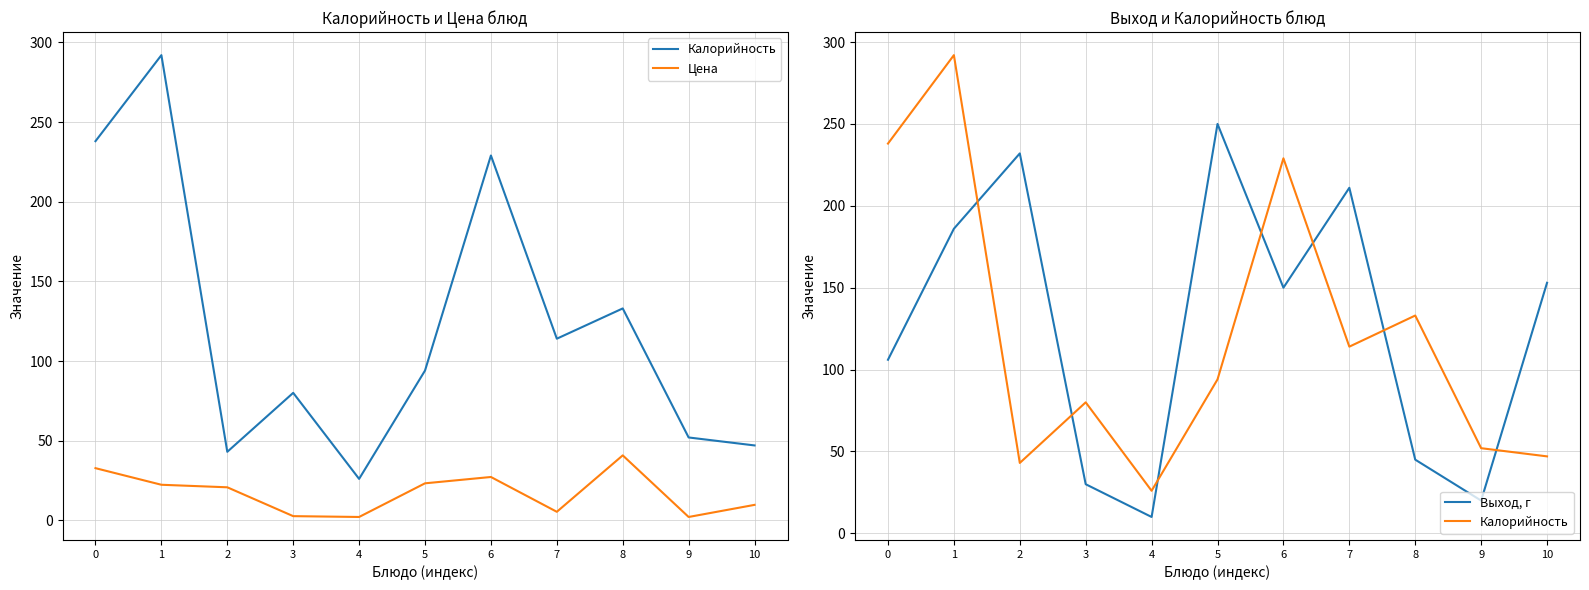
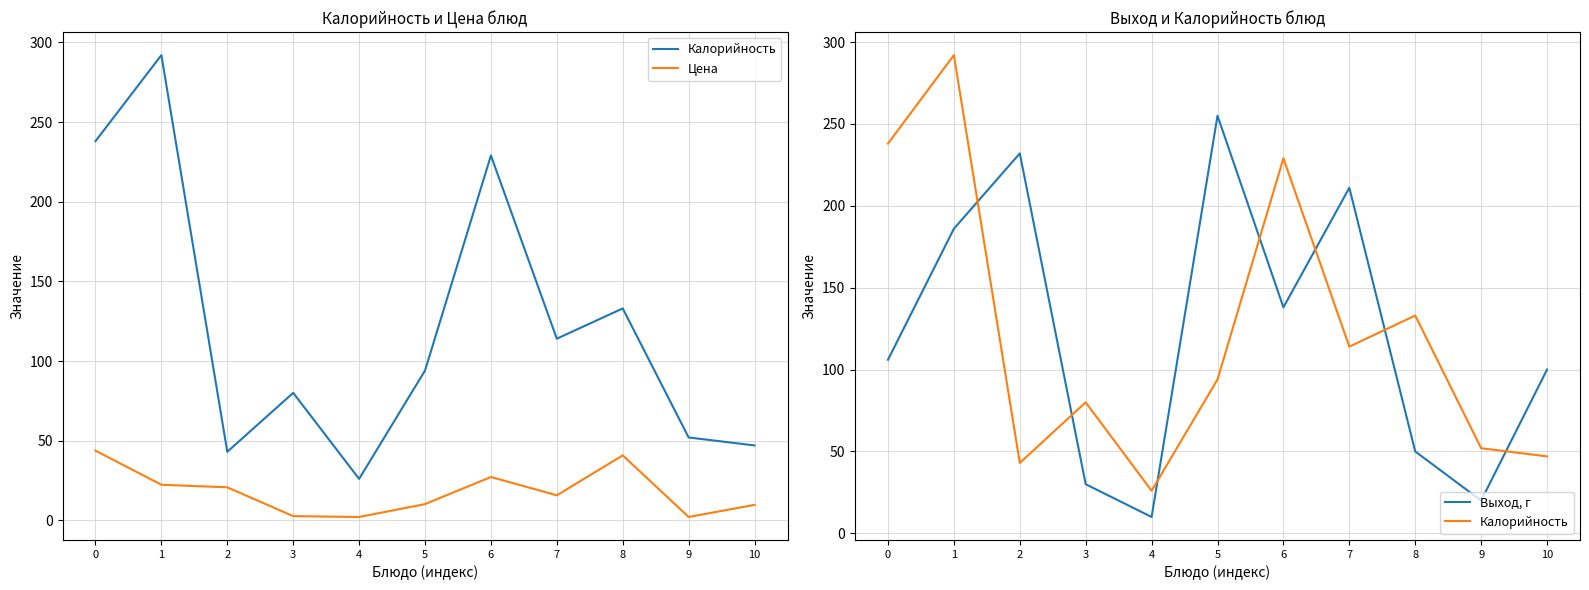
  {
    "Калорийность и Цена блюд": {
      "Цена": {
-       "0": 33,
+       "0": 44,
        "1": 22,
        "2": 21,
        "3": 3,
        "4": 2,
-       "5": 23,
+       "5": 10,
        "6": 27,
-       "7": 5,
+       "7": 16,
        "8": 41,
        "9": 2,
        "10": 10
      }
    },
    "Выход и Калорийность блюд": {
      "Выход, г": {
        "0": 106,
        "1": 186,
        "2": 232,
        "3": 30,
        "4": 10,
-       "5": 250,
-       "6": 150,
+       "5": 255,
+       "6": 138,
        "7": 211,
-       "8": 45,
-       "10": 153
+       "8": 50,
+       "10": 100
      },
      "Калорийность": {
        "0": 238,
        "1": 292,
        "2": 43,
        "3": 80,
        "4": 26,
        "5": 94,
        "6": 229,
        "7": 114,
        "8": 133,
        "9": 52,
        "10": 47
      }
    }
  }
